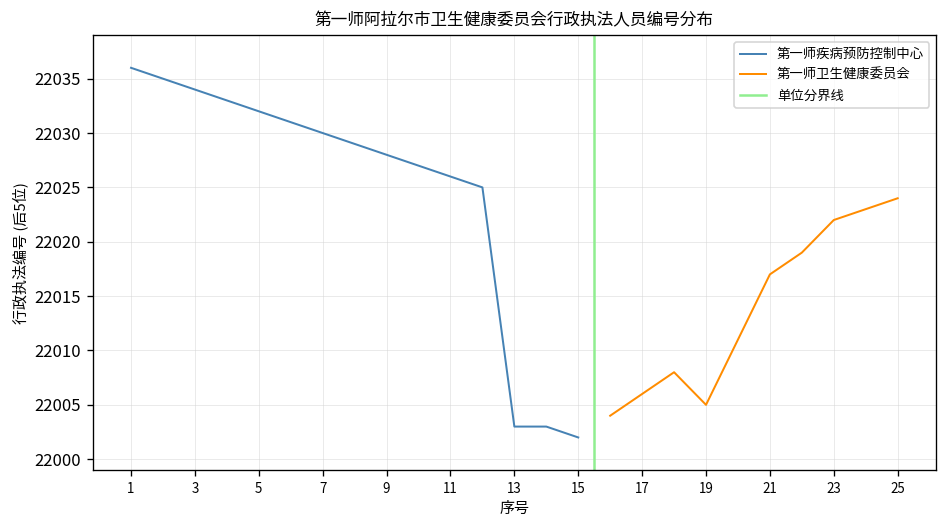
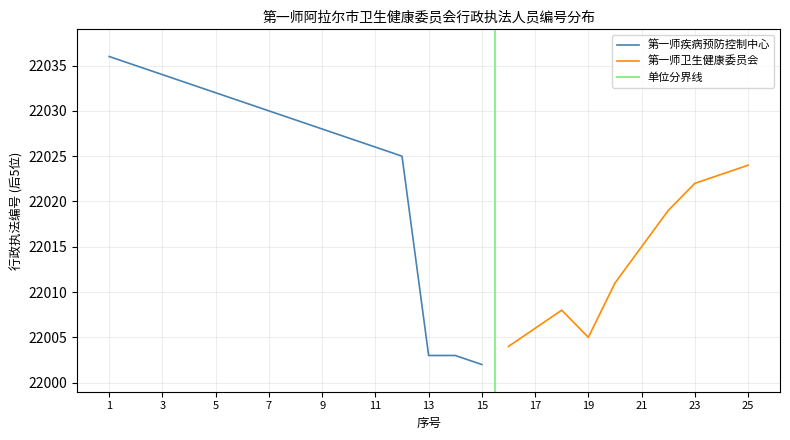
  {
    "第一师疾病预防控制中心": {
      "1": 22036,
      "3": 22034,
      "5": 22032,
      "7": 22030,
      "9": 22028,
      "11": 22026,
      "13": 22003,
      "15": 22002
    },
    "第一师卫生健康委员会": {
      "17": 22006,
      "19": 22005,
-     "21": 22017,
+     "21": 22015,
      "23": 22022,
      "25": 22024
    }
  }
